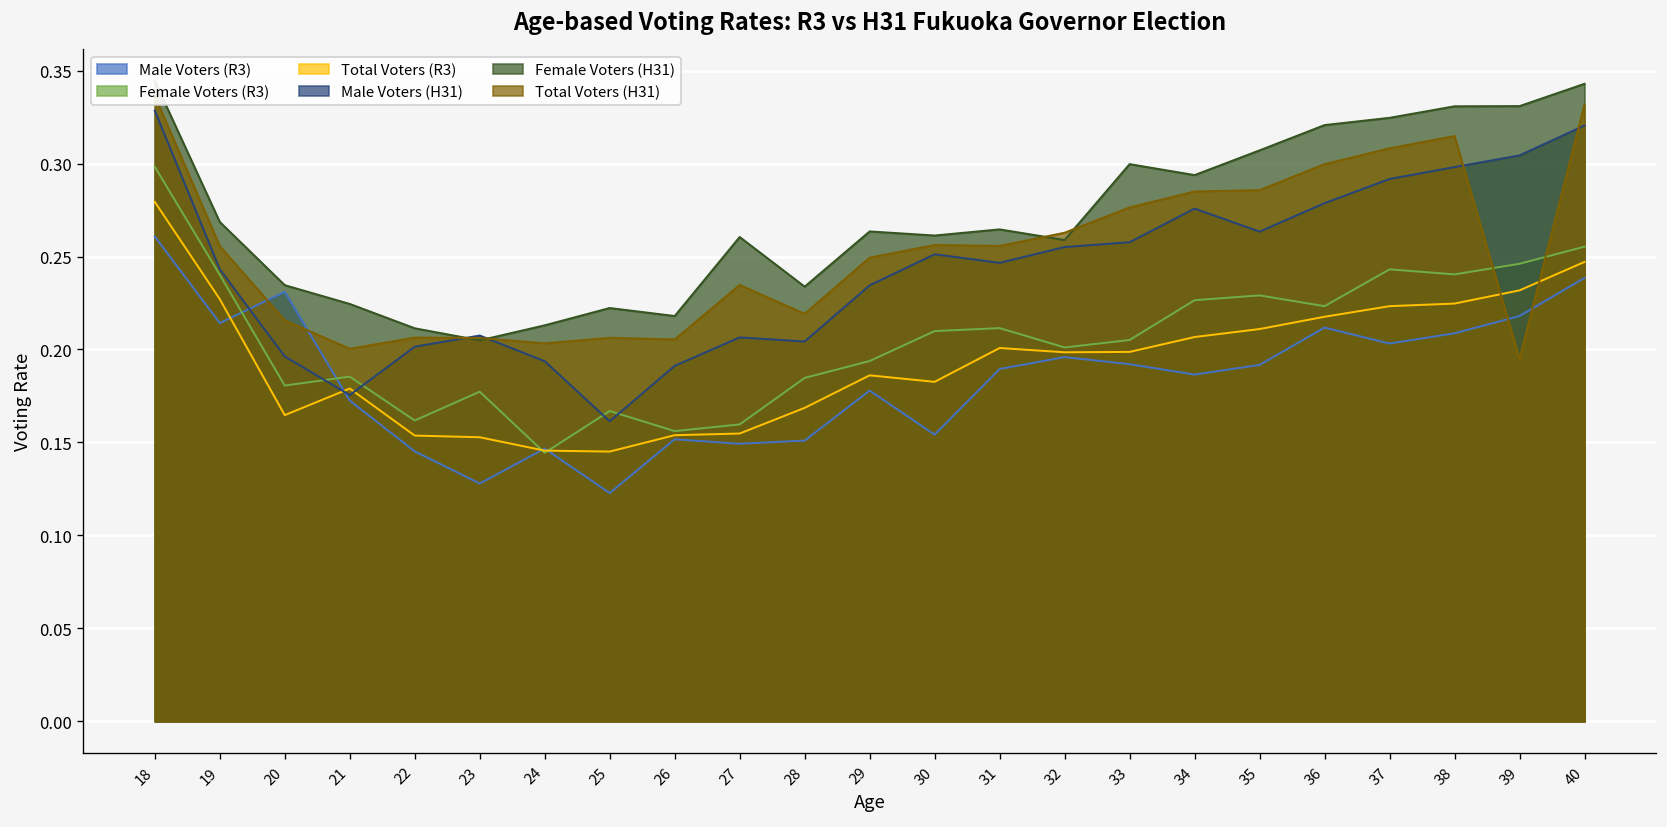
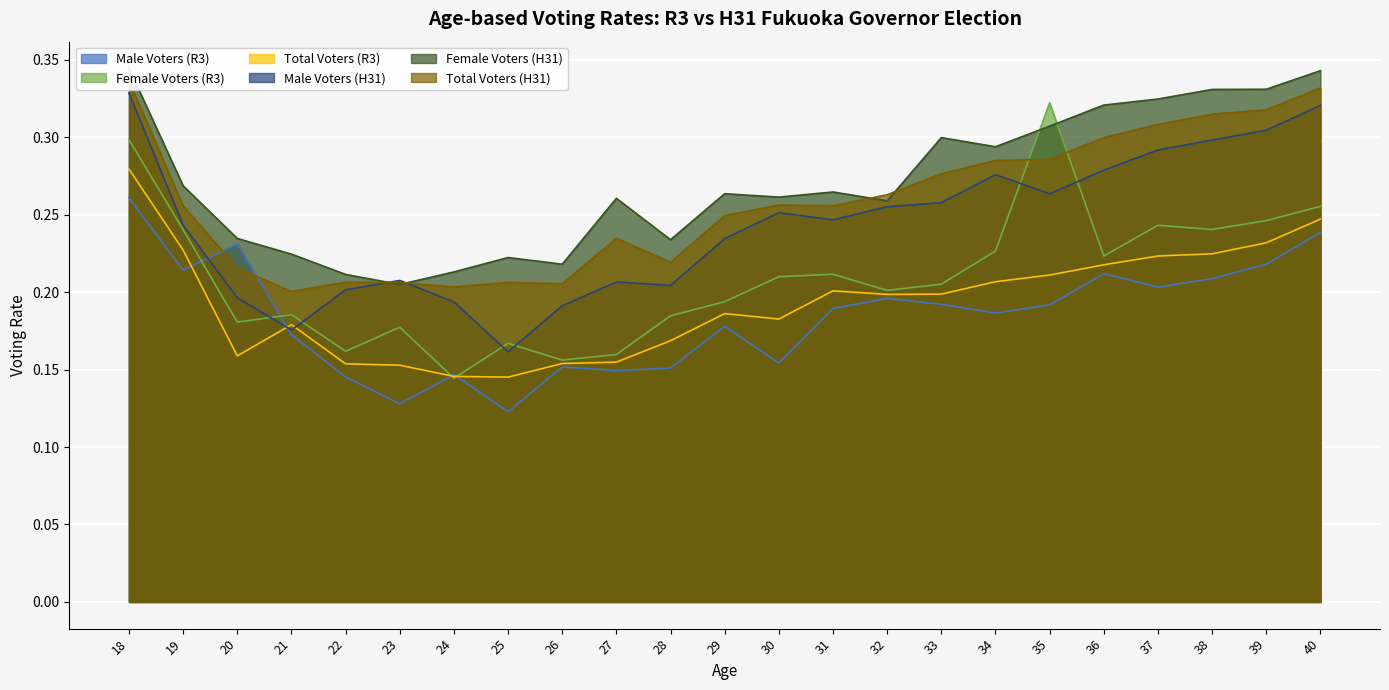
  {
    "Male Voters (R3)": {
      "18": 0.261,
      "19": 0.214,
      "20": 0.231,
      "21": 0.173,
      "22": 0.145,
      "23": 0.128,
      "25": 0.123,
      "26": 0.152,
      "27": 0.149,
      "28": 0.151,
      "29": 0.178,
      "30": 0.154,
      "31": 0.190,
      "32": 0.196,
      "33": 0.192,
      "34": 0.187,
      "35": 0.192,
      "36": 0.212,
      "37": 0.203,
      "38": 0.209,
      "39": 0.218,
      "40": 0.239
    },
    "Female Voters (R3)": {
      "18": 0.298,
      "19": 0.240,
      "20": 0.181,
      "21": 0.185,
      "22": 0.162,
      "23": 0.177,
      "25": 0.167,
      "26": 0.156,
      "27": 0.160,
      "28": 0.185,
      "29": 0.194,
      "30": 0.210,
      "31": 0.212,
      "32": 0.201,
      "33": 0.205,
      "34": 0.227,
-     "35": 0.229,
+     "35": 0.322,
      "36": 0.223,
      "37": 0.243,
      "38": 0.240,
      "39": 0.246,
      "40": 0.255
    },
    "Total Voters (R3)": {
      "18": 0.279,
      "19": 0.227,
-     "20": 0.165,
+     "20": 0.159,
      "21": 0.179,
      "22": 0.154,
      "23": 0.153,
      "25": 0.145,
      "26": 0.154,
      "27": 0.155,
      "28": 0.169,
      "29": 0.186,
      "30": 0.183,
      "31": 0.201,
      "32": 0.199,
      "33": 0.199,
      "34": 0.207,
      "35": 0.211,
      "36": 0.218,
      "37": 0.223,
      "38": 0.225,
      "39": 0.232,
      "40": 0.247
    },
    "Male Voters (H31)": {
      "18": 0.329,
      "19": 0.243,
      "20": 0.196,
      "21": 0.176,
      "22": 0.202,
      "24": 0.194,
      "25": 0.161,
      "26": 0.191,
      "27": 0.207,
      "28": 0.204,
      "29": 0.235,
      "30": 0.251,
      "31": 0.247,
      "32": 0.255,
      "33": 0.258,
      "34": 0.276,
      "35": 0.263,
      "36": 0.279,
      "37": 0.292,
      "38": 0.298,
      "39": 0.304,
      "40": 0.321
    },
    "Female Voters (H31)": {
      "19": 0.269,
      "20": 0.235,
      "21": 0.225,
      "22": 0.211,
      "24": 0.213,
      "25": 0.222,
      "26": 0.218,
      "27": 0.261,
      "28": 0.234,
      "29": 0.264,
      "30": 0.261,
      "31": 0.265,
      "32": 0.259,
      "33": 0.300,
      "34": 0.294,
      "35": 0.307,
      "36": 0.321,
      "37": 0.325,
      "38": 0.331,
      "39": 0.331,
      "40": 0.343
    },
    "Total Voters (H31)": {
      "19": 0.256,
      "20": 0.216,
      "21": 0.200,
      "22": 0.206,
      "24": 0.203,
      "25": 0.206,
      "26": 0.205,
      "27": 0.235,
      "28": 0.219,
      "29": 0.249,
      "30": 0.256,
      "31": 0.256,
      "32": 0.263,
      "33": 0.276,
      "34": 0.285,
      "35": 0.286,
      "36": 0.300,
      "37": 0.308,
      "38": 0.315,
-     "39": 0.195,
+     "39": 0.318,
      "40": 0.332
    }
  }
